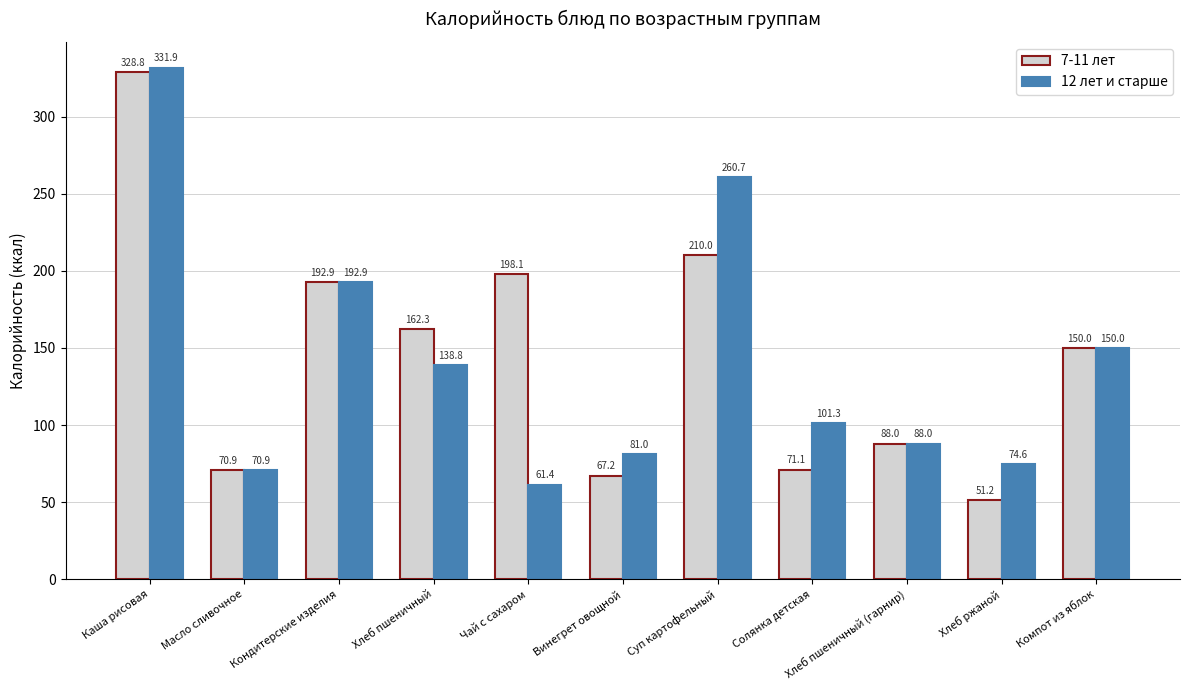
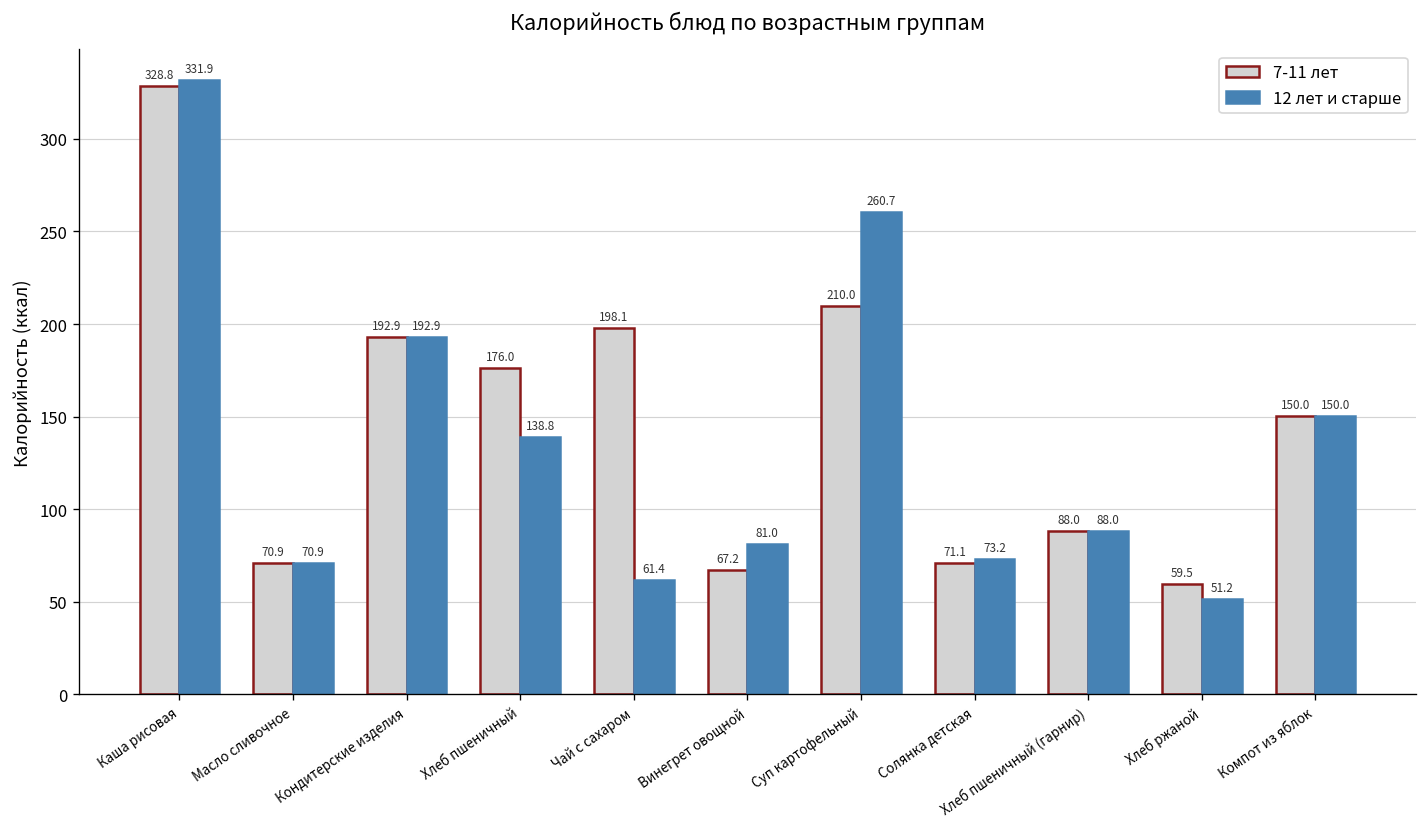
  {
    "7-11 лет": {
      "Каша рисовая": 328.8,
      "Масло сливочное": 70.9,
      "Кондитерские изделия": 192.9,
-     "Хлеб пшеничный": 162.3,
+     "Хлеб пшеничный": 176.0,
      "Чай с сахаром": 198.1,
      "Винегрет овощной": 67.2,
      "Суп картофельный": 210.0,
      "Солянка детская": 71.1,
      "Хлеб пшеничный (гарнир)": 88.0,
-     "Хлеб ржаной": 51.2,
+     "Хлеб ржаной": 59.5,
      "Компот из яблок": 150.0
    },
    "12 лет и старше": {
      "Каша рисовая": 331.9,
      "Масло сливочное": 70.9,
      "Кондитерские изделия": 192.9,
      "Хлеб пшеничный": 138.8,
      "Чай с сахаром": 61.4,
      "Винегрет овощной": 81.0,
      "Суп картофельный": 260.7,
-     "Солянка детская": 101.3,
+     "Солянка детская": 73.2,
      "Хлеб пшеничный (гарнир)": 88.0,
-     "Хлеб ржаной": 74.6,
+     "Хлеб ржаной": 51.2,
      "Компот из яблок": 150.0
    }
  }
